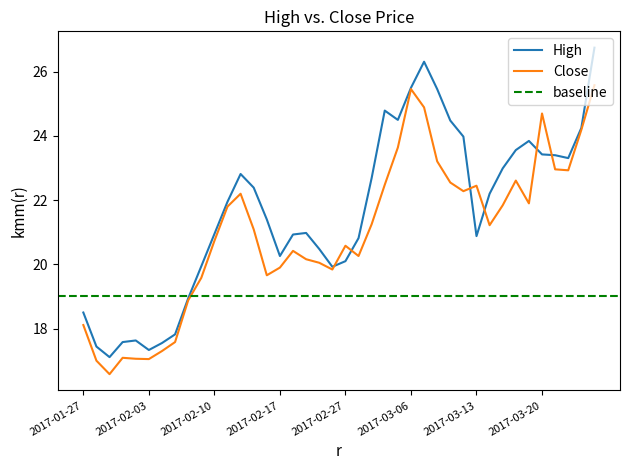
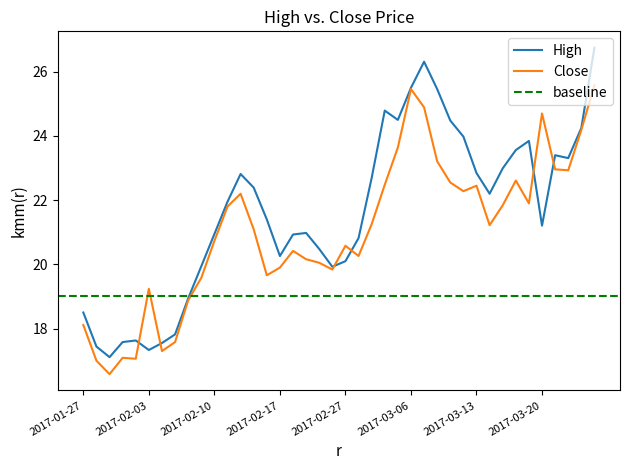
  {
    "High": {
      "2017-01-27": 18.5,
      "2017-02-03": 17.3,
      "2017-02-10": 20.9,
      "2017-02-17": 20.3,
      "2017-02-27": 20.1,
-     "2017-03-13": 20.9,
-     "2017-03-20": 23.4
+     "2017-03-13": 22.8,
+     "2017-03-20": 21.2
    },
    "Close": {
      "2017-01-27": 18.1,
-     "2017-02-03": 17.1,
+     "2017-02-03": 19.2,
      "2017-02-10": 20.7,
      "2017-02-17": 19.9,
      "2017-02-27": 20.6,
      "2017-03-13": 22.5,
      "2017-03-20": 24.7
    }
  }
